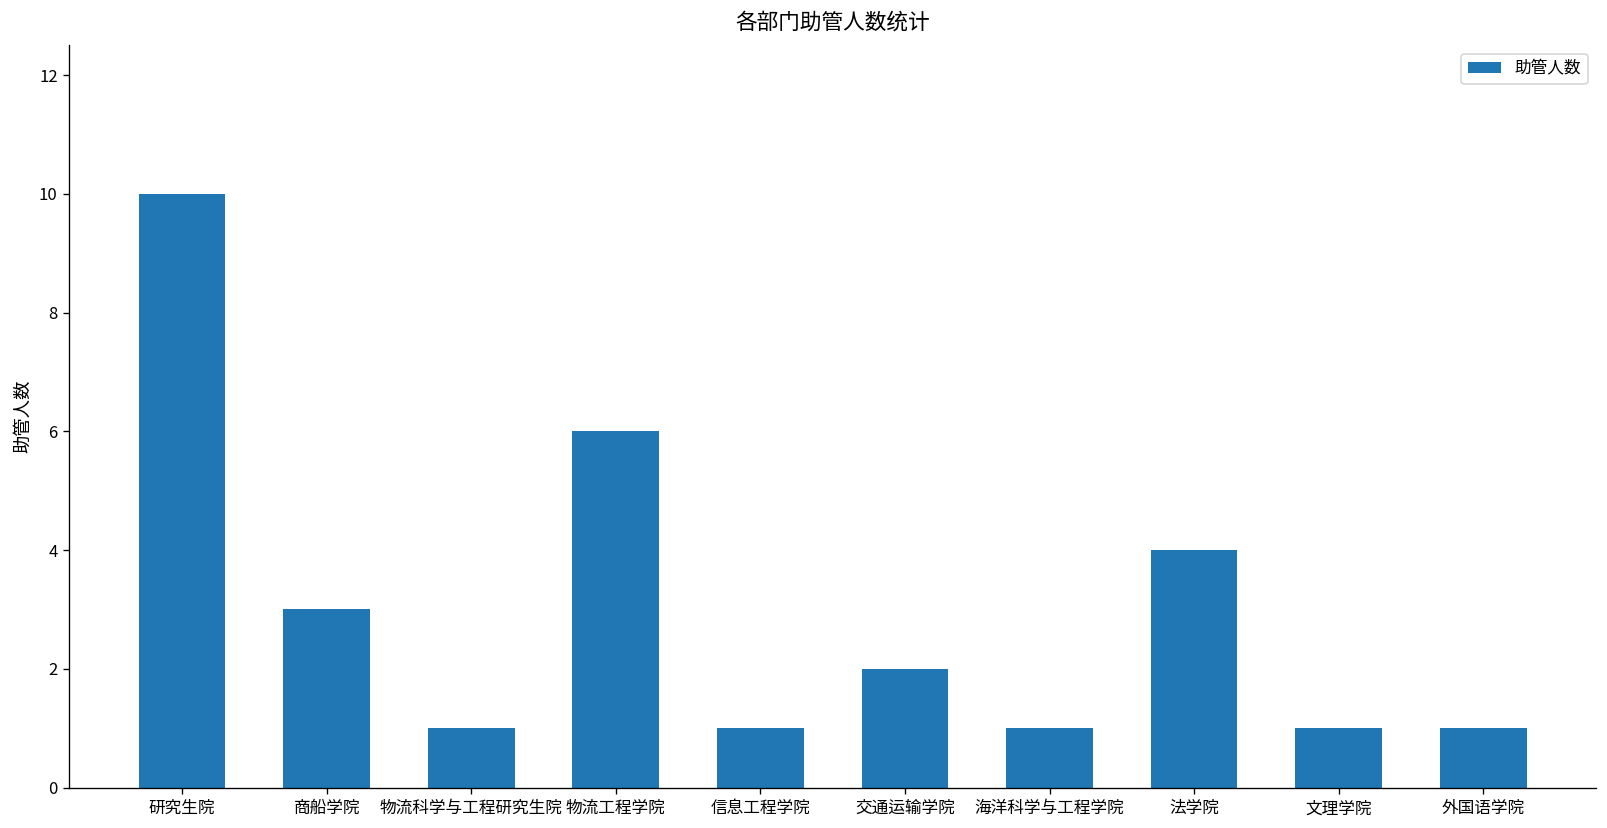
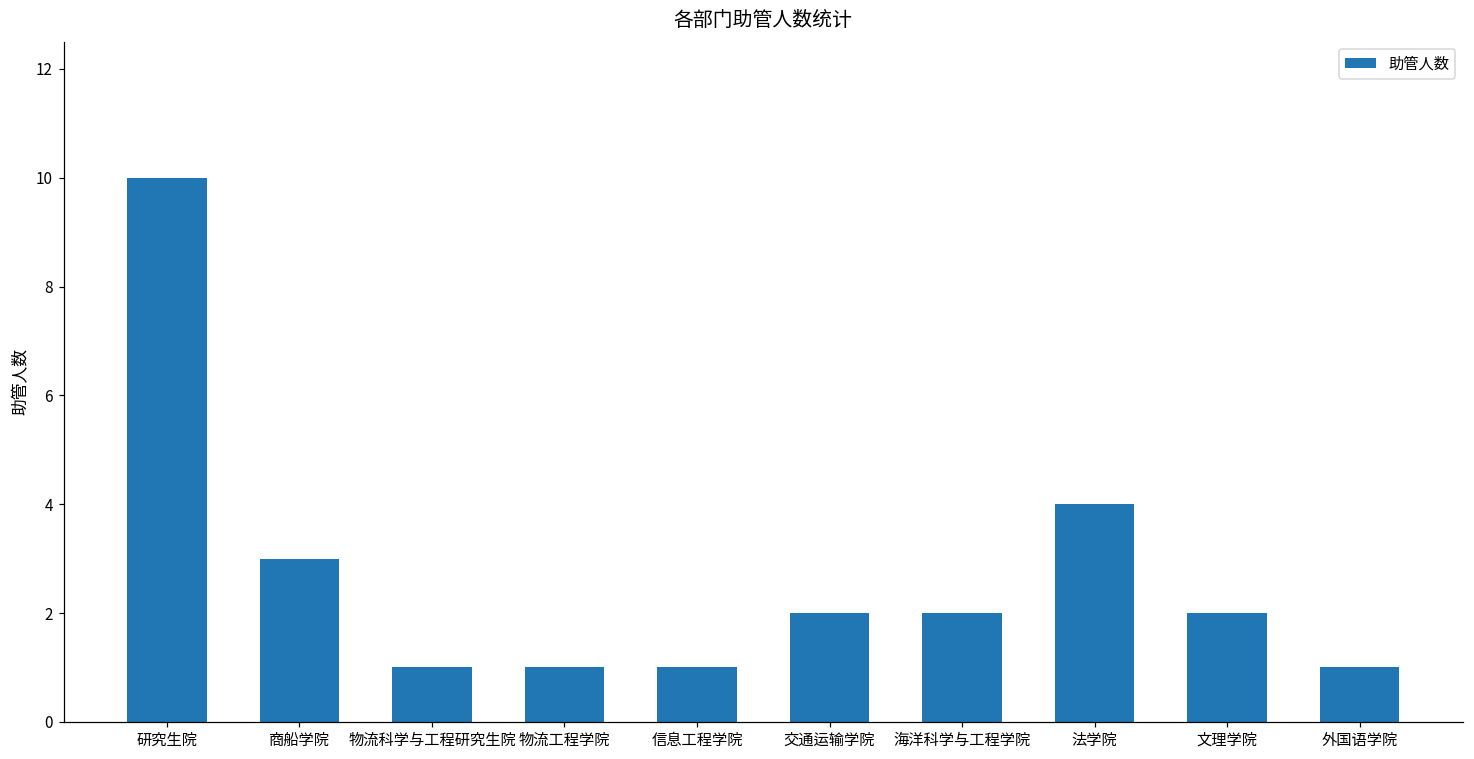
  {
    "研究生院": 10,
    "商船学院": 3,
    "物流科学与工程研究生院": 1,
-   "物流工程学院": 6,
+   "物流工程学院": 1,
    "信息工程学院": 1,
    "交通运输学院": 2,
-   "海洋科学与工程学院": 1,
+   "海洋科学与工程学院": 2,
    "法学院": 4,
-   "文理学院": 1,
+   "文理学院": 2,
    "外国语学院": 1
  }
